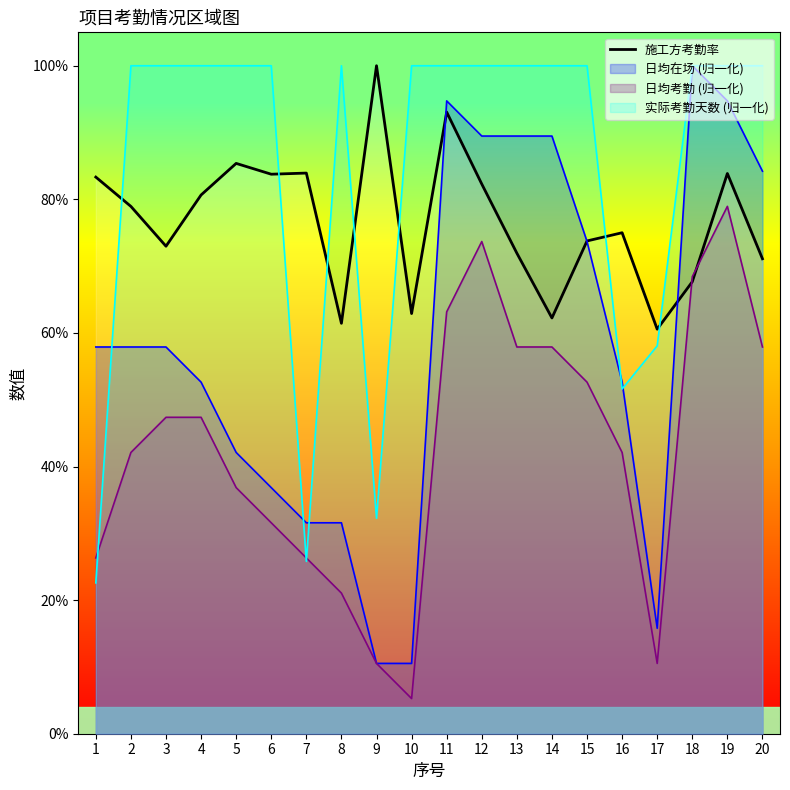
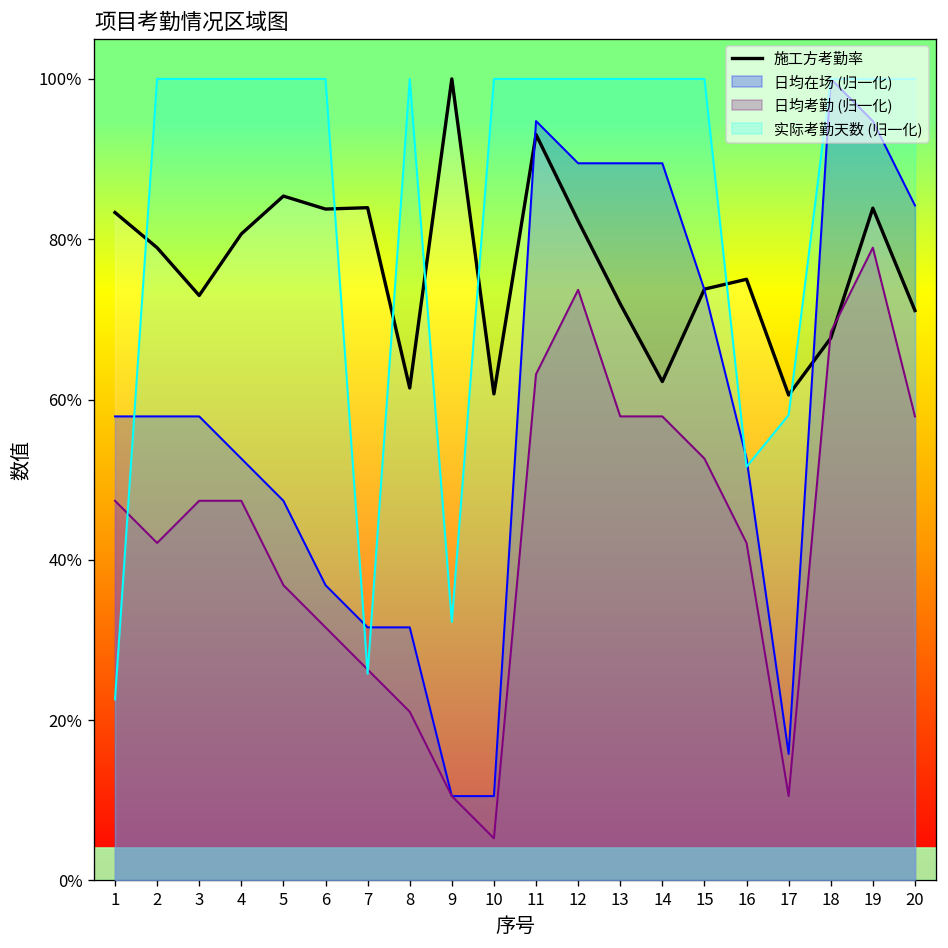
  {
    "施工方考勤率": {
      "1": "83%",
      "2": "79%",
      "3": "73%",
      "4": "81%",
      "5": "85%",
      "6": "84%",
      "7": "84%",
      "8": "61%",
      "9": "100%",
-     "10": "63%",
+     "10": "61%",
      "11": "93%",
      "12": "82%",
      "13": "72%",
      "14": "62%",
      "16": "75%",
      "17": "61%",
      "18": "68%",
      "19": "84%",
      "20": "71%"
    },
    "日均在场 (归一化)": {
      "1": "58%",
      "2": "58%",
      "3": "58%",
      "4": "53%",
-     "5": "42%",
+     "5": "47%",
      "6": "37%",
      "7": "32%",
      "8": "32%",
      "10": "11%",
      "11": "95%",
      "12": "89%",
      "13": "89%",
      "14": "89%",
      "16": "53%",
      "17": "16%",
      "20": "84%"
    },
    "日均考勤 (归一化)": {
-     "1": "26%",
+     "1": "47%",
      "2": "42%",
      "3": "47%",
      "4": "47%",
      "5": "37%",
      "6": "32%",
      "7": "26%",
      "8": "21%",
      "10": "5%",
      "11": "63%",
      "12": "74%",
      "13": "58%",
      "14": "58%",
      "15": "53%",
      "16": "42%",
      "17": "11%",
      "18": "68%",
      "19": "79%",
      "20": "58%"
    },
    "实际考勤天数 (归一化)": {
      "1": "23%",
      "2": "100%",
      "3": "100%",
      "4": "100%",
      "5": "100%",
      "6": "100%",
      "7": "26%",
      "8": "100%",
      "9": "32%",
      "10": "100%",
      "11": "100%",
      "12": "100%",
      "13": "100%",
      "14": "100%",
      "15": "100%",
      "16": "52%",
      "17": "58%"
    }
  }
